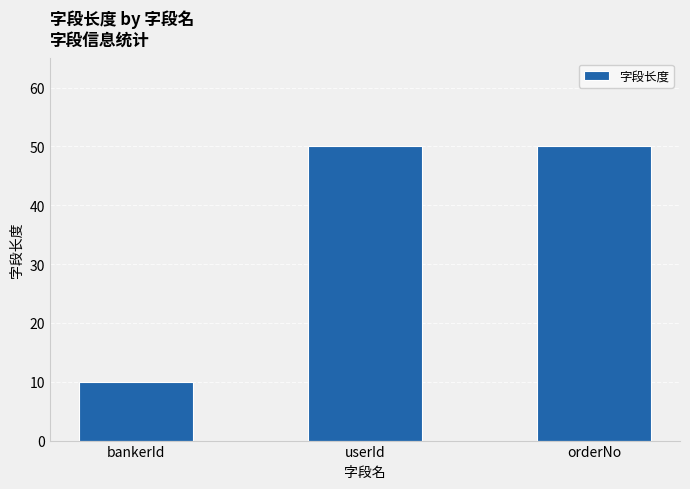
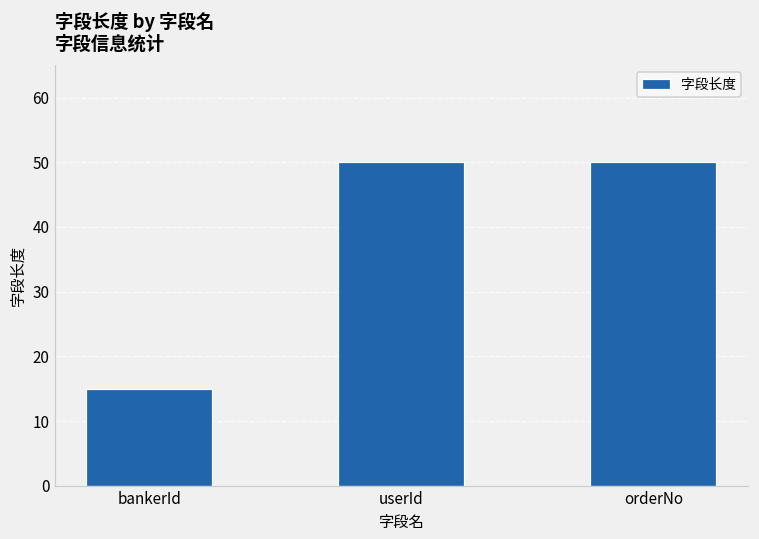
  {
-   "bankerId": 10,
+   "bankerId": 15,
    "userId": 50,
    "orderNo": 50
  }
